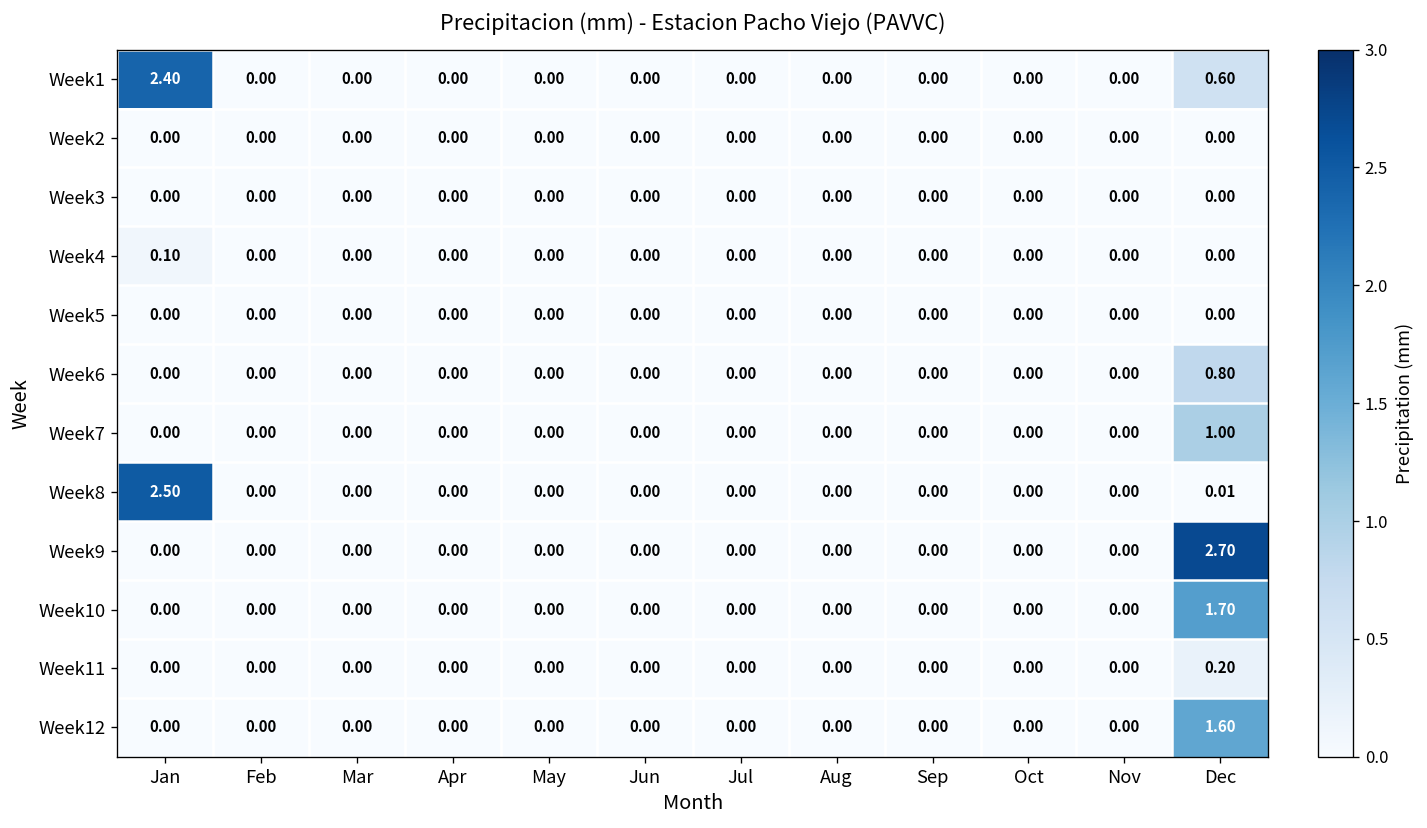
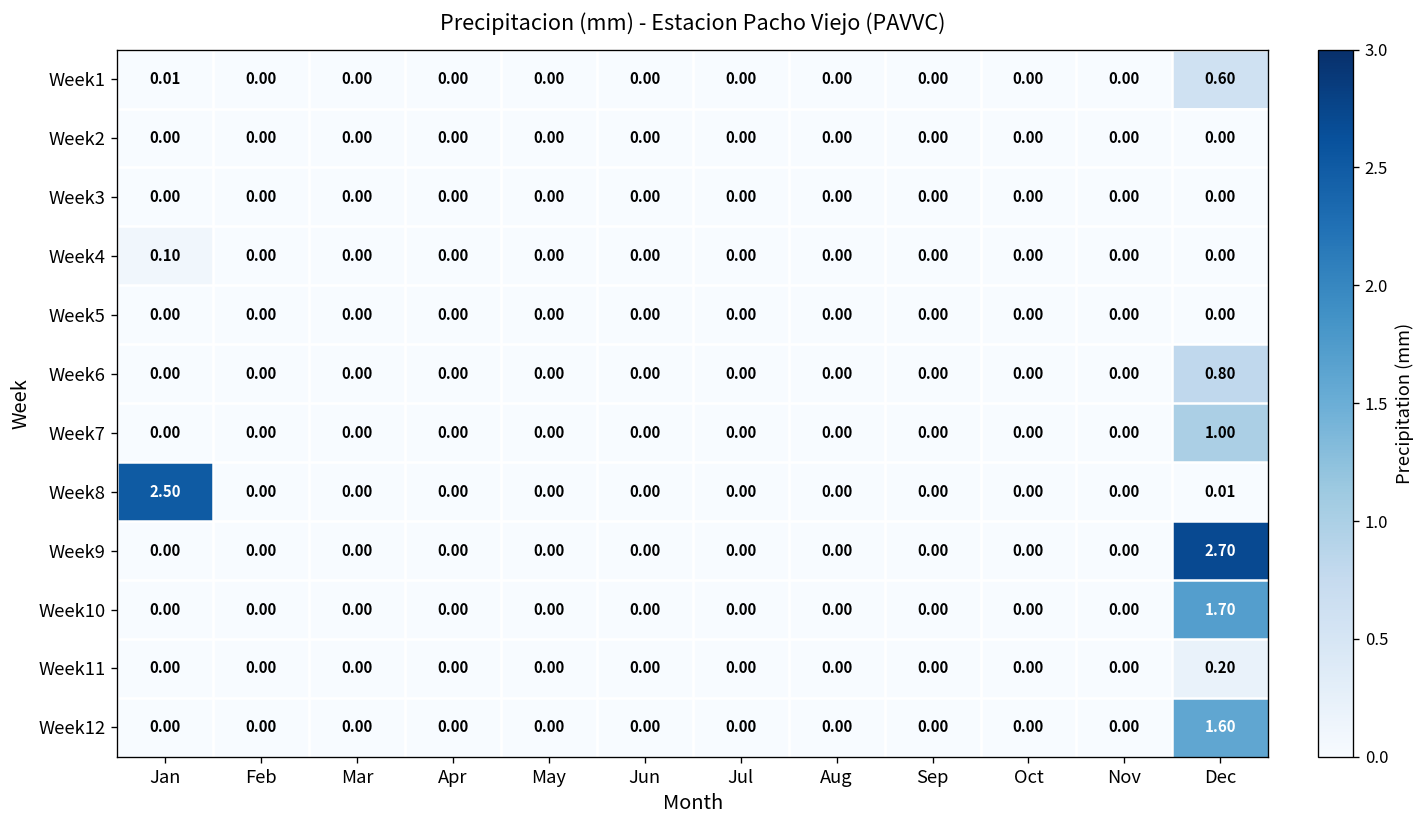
  {
    "Week1": {
-     "Jan": 2.40,
+     "Jan": 0.01,
      "Feb": 0.00,
      "Mar": 0.00,
      "Apr": 0.00,
      "May": 0.00,
      "Jun": 0.00,
      "Jul": 0.00,
      "Aug": 0.00,
      "Sep": 0.00,
      "Oct": 0.00,
      "Nov": 0.00,
      "Dec": 0.60
    },
    "Week2": {
      "Jan": 0.00,
      "Feb": 0.00,
      "Mar": 0.00,
      "Apr": 0.00,
      "May": 0.00,
      "Jun": 0.00,
      "Jul": 0.00,
      "Aug": 0.00,
      "Sep": 0.00,
      "Oct": 0.00,
      "Nov": 0.00,
      "Dec": 0.00
    },
    "Week3": {
      "Jan": 0.00,
      "Feb": 0.00,
      "Mar": 0.00,
      "Apr": 0.00,
      "May": 0.00,
      "Jun": 0.00,
      "Jul": 0.00,
      "Aug": 0.00,
      "Sep": 0.00,
      "Oct": 0.00,
      "Nov": 0.00,
      "Dec": 0.00
    },
    "Week4": {
      "Jan": 0.10,
      "Feb": 0.00,
      "Mar": 0.00,
      "Apr": 0.00,
      "May": 0.00,
      "Jun": 0.00,
      "Jul": 0.00,
      "Aug": 0.00,
      "Sep": 0.00,
      "Oct": 0.00,
      "Nov": 0.00,
      "Dec": 0.00
    },
    "Week5": {
      "Jan": 0.00,
      "Feb": 0.00,
      "Mar": 0.00,
      "Apr": 0.00,
      "May": 0.00,
      "Jun": 0.00,
      "Jul": 0.00,
      "Aug": 0.00,
      "Sep": 0.00,
      "Oct": 0.00,
      "Nov": 0.00,
      "Dec": 0.00
    },
    "Week6": {
      "Jan": 0.00,
      "Feb": 0.00,
      "Mar": 0.00,
      "Apr": 0.00,
      "May": 0.00,
      "Jun": 0.00,
      "Jul": 0.00,
      "Aug": 0.00,
      "Sep": 0.00,
      "Oct": 0.00,
      "Nov": 0.00,
      "Dec": 0.80
    },
    "Week7": {
      "Jan": 0.00,
      "Feb": 0.00,
      "Mar": 0.00,
      "Apr": 0.00,
      "May": 0.00,
      "Jun": 0.00,
      "Jul": 0.00,
      "Aug": 0.00,
      "Sep": 0.00,
      "Oct": 0.00,
      "Nov": 0.00,
      "Dec": 1.00
    },
    "Week8": {
      "Jan": 2.50,
      "Feb": 0.00,
      "Mar": 0.00,
      "Apr": 0.00,
      "May": 0.00,
      "Jun": 0.00,
      "Jul": 0.00,
      "Aug": 0.00,
      "Sep": 0.00,
      "Oct": 0.00,
      "Nov": 0.00,
      "Dec": 0.01
    },
    "Week9": {
      "Jan": 0.00,
      "Feb": 0.00,
      "Mar": 0.00,
      "Apr": 0.00,
      "May": 0.00,
      "Jun": 0.00,
      "Jul": 0.00,
      "Aug": 0.00,
      "Sep": 0.00,
      "Oct": 0.00,
      "Nov": 0.00,
      "Dec": 2.70
    },
    "Week10": {
      "Jan": 0.00,
      "Feb": 0.00,
      "Mar": 0.00,
      "Apr": 0.00,
      "May": 0.00,
      "Jun": 0.00,
      "Jul": 0.00,
      "Aug": 0.00,
      "Sep": 0.00,
      "Oct": 0.00,
      "Nov": 0.00,
      "Dec": 1.70
    },
    "Week11": {
      "Jan": 0.00,
      "Feb": 0.00,
      "Mar": 0.00,
      "Apr": 0.00,
      "May": 0.00,
      "Jun": 0.00,
      "Jul": 0.00,
      "Aug": 0.00,
      "Sep": 0.00,
      "Oct": 0.00,
      "Nov": 0.00,
      "Dec": 0.20
    },
    "Week12": {
      "Jan": 0.00,
      "Feb": 0.00,
      "Mar": 0.00,
      "Apr": 0.00,
      "May": 0.00,
      "Jun": 0.00,
      "Jul": 0.00,
      "Aug": 0.00,
      "Sep": 0.00,
      "Oct": 0.00,
      "Nov": 0.00,
      "Dec": 1.60
    }
  }
